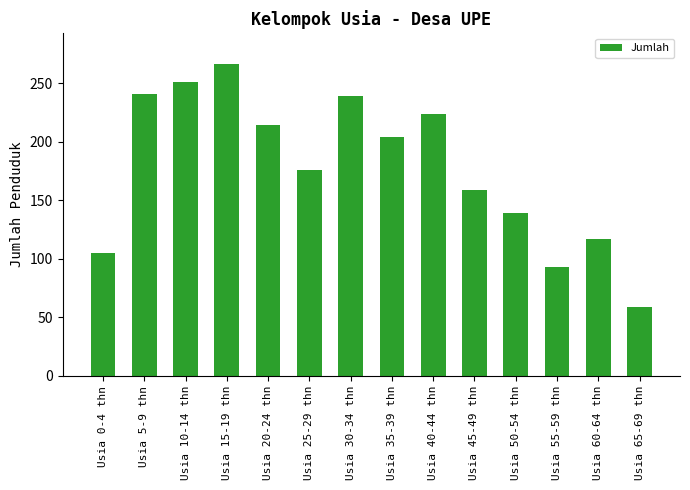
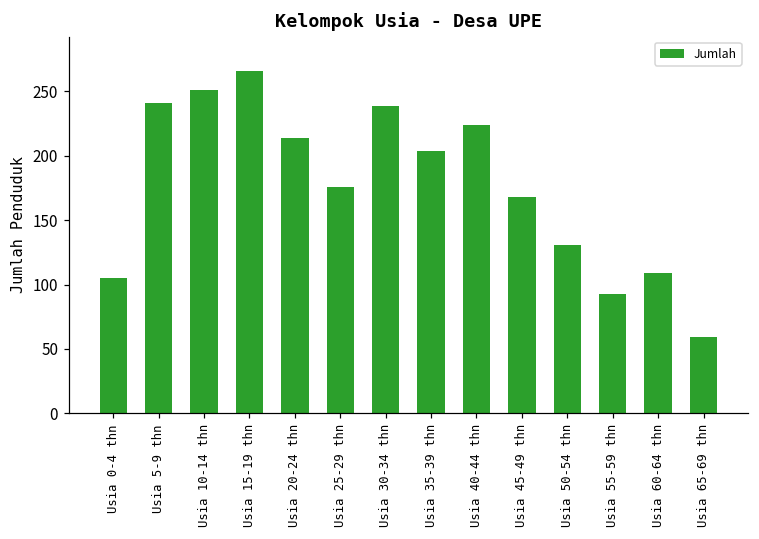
  {
    "Usia 0-4 thn": 105,
    "Usia 5-9 thn": 241,
    "Usia 10-14 thn": 251,
    "Usia 15-19 thn": 266,
    "Usia 20-24 thn": 214,
    "Usia 25-29 thn": 176,
    "Usia 30-34 thn": 239,
    "Usia 35-39 thn": 204,
    "Usia 40-44 thn": 224,
-   "Usia 45-49 thn": 159,
-   "Usia 50-54 thn": 139,
+   "Usia 45-49 thn": 168,
+   "Usia 50-54 thn": 131,
    "Usia 55-59 thn": 93,
-   "Usia 60-64 thn": 117,
+   "Usia 60-64 thn": 109,
    "Usia 65-69 thn": 59
  }
